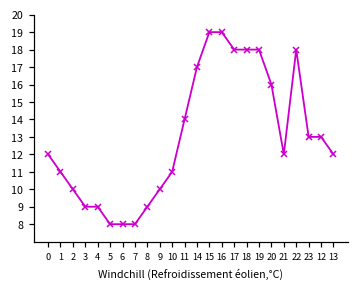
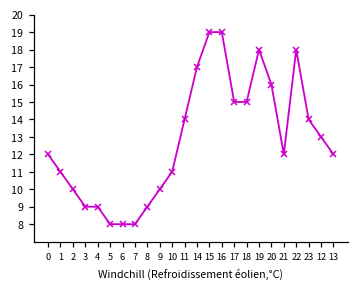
  {
    "0": 12,
    "1": 11,
    "2": 10,
    "3": 9,
    "4": 9,
    "5": 8,
    "6": 8,
    "7": 8,
    "8": 9,
    "9": 10,
    "10": 11,
    "11": 14,
    "14": 17,
    "15": 19,
    "16": 19,
-   "17": 18,
-   "18": 18,
+   "17": 15,
+   "18": 15,
    "19": 18,
    "20": 16,
    "21": 12,
    "22": 18,
-   "23": 13,
+   "23": 14,
    "12": 13,
    "13": 12
  }
